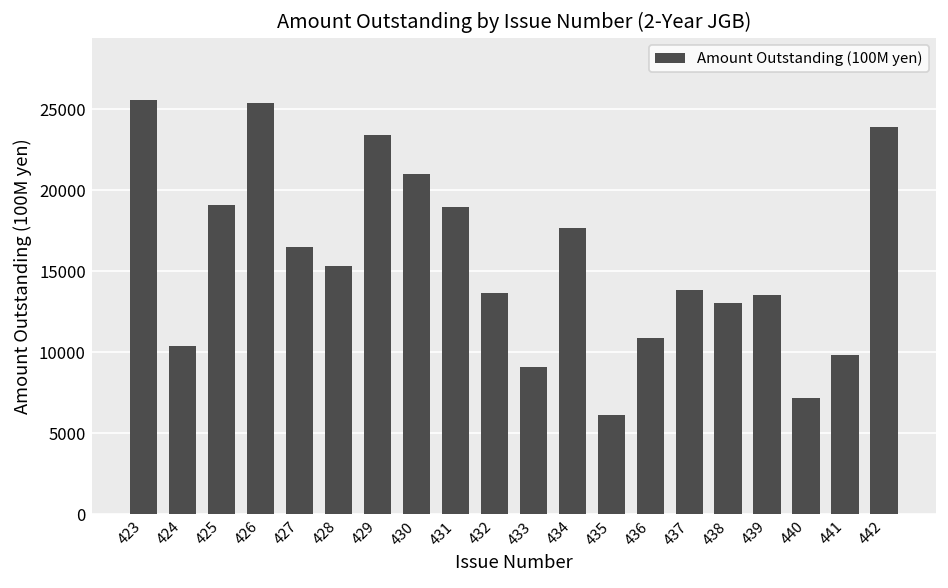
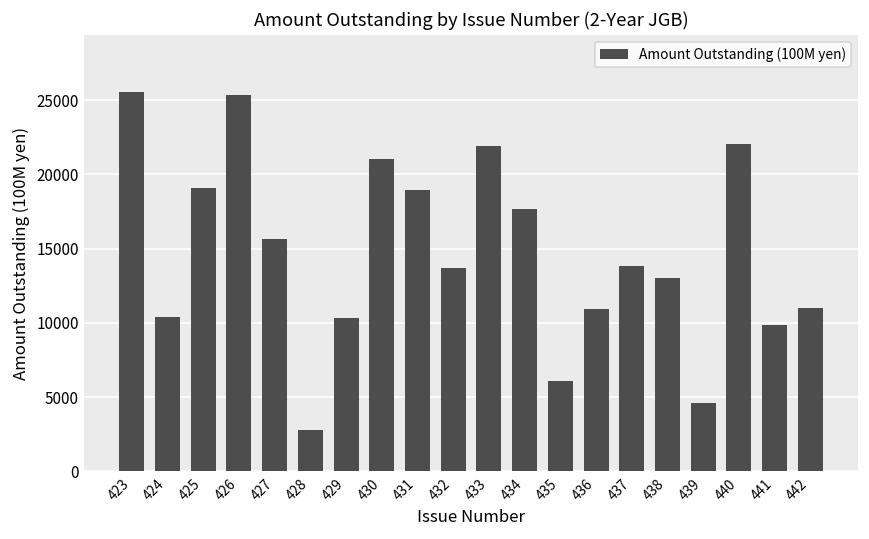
  {
    "423": 25600,
    "424": 10400,
    "425": 19100,
    "426": 25400,
-   "427": 16500,
-   "428": 15300,
-   "429": 23400,
+   "427": 15600,
+   "428": 2800,
+   "429": 10400,
    "430": 21000,
    "431": 19000,
    "432": 13700,
-   "433": 9100,
+   "433": 21900,
    "434": 17700,
    "435": 6100,
    "436": 10900,
    "437": 13900,
    "438": 13000,
-   "439": 13600,
-   "440": 7200,
+   "439": 4600,
+   "440": 22100,
    "441": 9900,
-   "442": 23900
+   "442": 11000
  }
